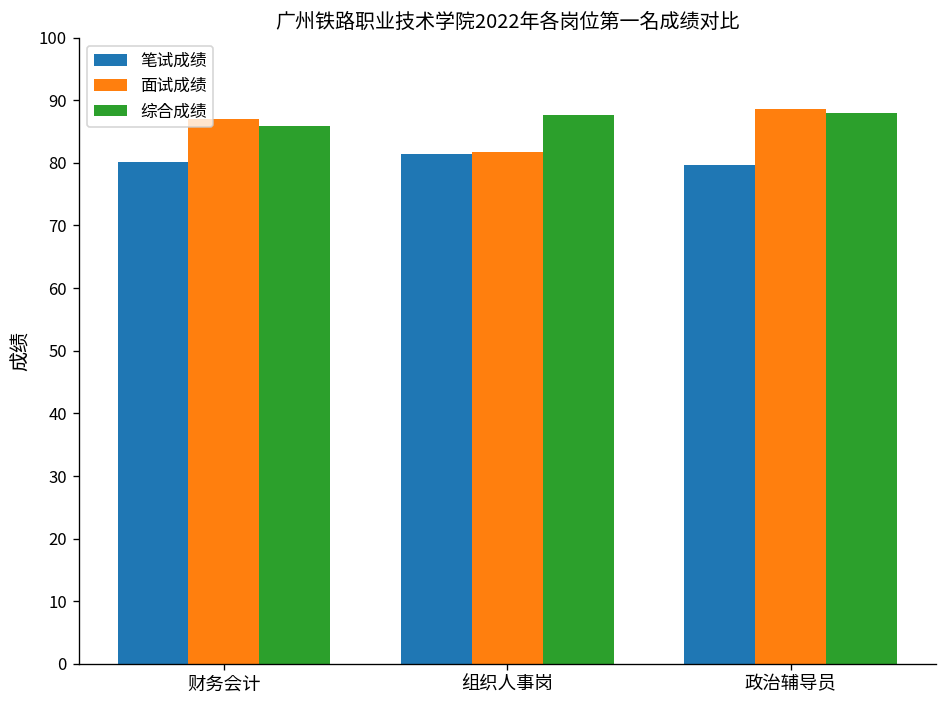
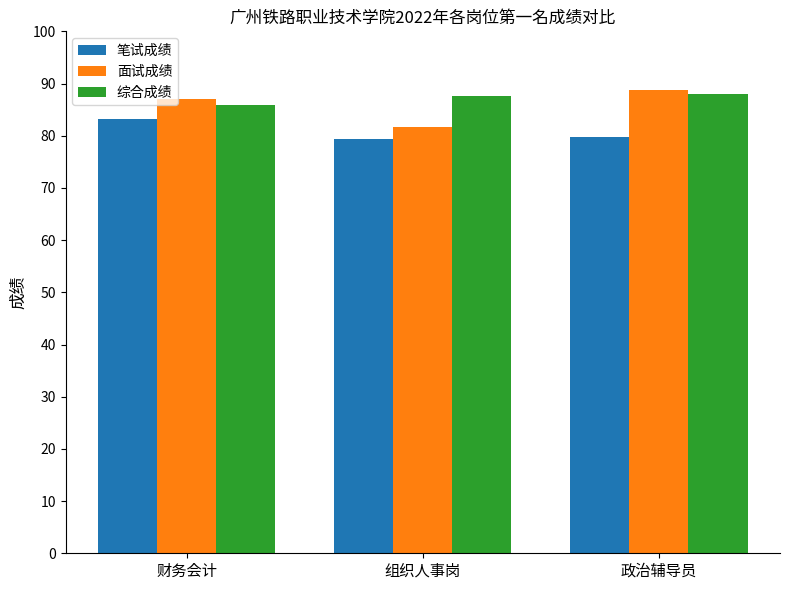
  {
    "笔试成绩": {
-     "财务会计": 80,
-     "组织人事岗": 81,
+     "财务会计": 83,
+     "组织人事岗": 79,
      "政治辅导员": 80
    },
    "面试成绩": {
      "财务会计": 87,
      "组织人事岗": 82,
      "政治辅导员": 89
    },
    "综合成绩": {
      "财务会计": 86,
      "组织人事岗": 88,
      "政治辅导员": 88
    }
  }
